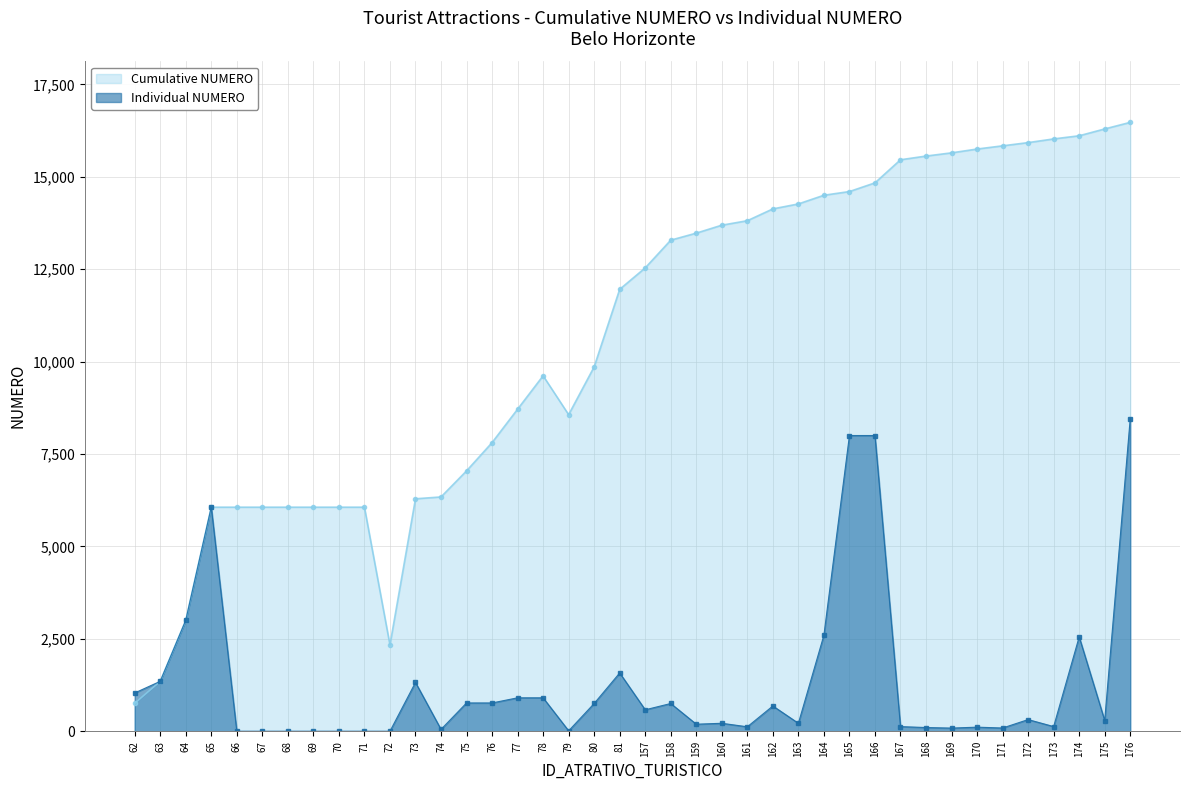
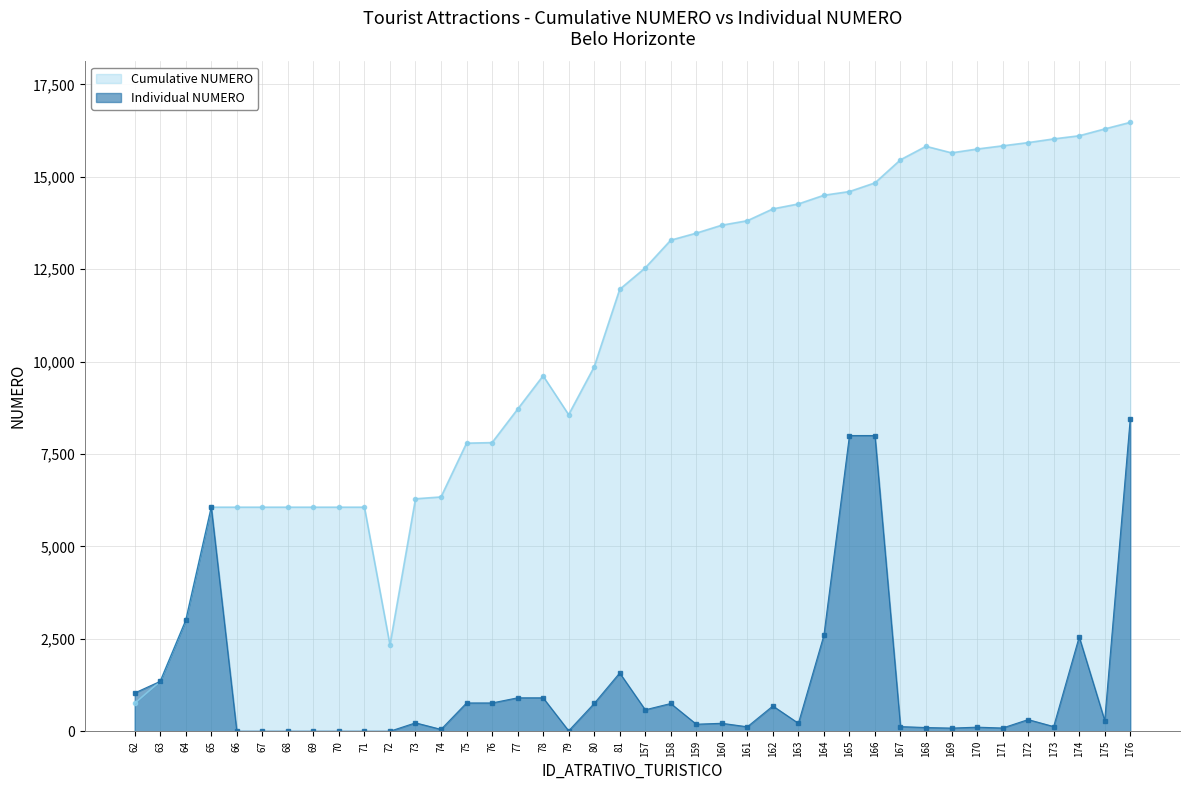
  {
    "Cumulative NUMERO": {
      "62": "800",
      "66": "6,100",
      "67": "6,100",
      "68": "6,100",
      "69": "6,100",
      "70": "6,100",
      "71": "6,100",
      "72": "2,300",
      "73": "6,300",
      "74": "6,300",
-     "75": "7,000",
+     "75": "7,800",
      "76": "7,800",
      "77": "8,700",
      "78": "9,600",
      "79": "8,600",
      "80": "9,900",
      "81": "12,000",
      "157": "12,500",
      "158": "13,300",
      "159": "13,500",
      "160": "13,700",
      "161": "13,800",
      "162": "14,100",
      "163": "14,300",
      "164": "14,500",
      "165": "14,600",
      "166": "14,800",
      "167": "15,500",
-     "168": "15,600",
+     "168": "15,800",
      "169": "15,600",
      "170": "15,800",
      "171": "15,800",
      "172": "15,900",
      "173": "16,000",
      "174": "16,100",
      "175": "16,300",
      "176": "16,500"
    },
    "Individual NUMERO": {
      "62": "1,000",
      "66": "0",
      "67": "0",
      "68": "0",
      "69": "0",
      "70": "0",
      "71": "0",
      "72": "0",
-     "73": "1,300",
+     "73": "200",
      "74": "100",
      "75": "800",
      "76": "800",
      "77": "900",
      "78": "900",
      "79": "0",
      "80": "800",
      "81": "1,600",
      "157": "600",
      "158": "800",
      "159": "200",
      "160": "200",
      "161": "100",
      "162": "700",
      "163": "200",
      "164": "2,600",
      "165": "8,000",
      "166": "8,000",
      "167": "100",
      "168": "100",
      "169": "100",
      "170": "100",
      "171": "100",
      "172": "300",
      "173": "100",
      "174": "2,600",
      "175": "300",
      "176": "8,500"
    }
  }
